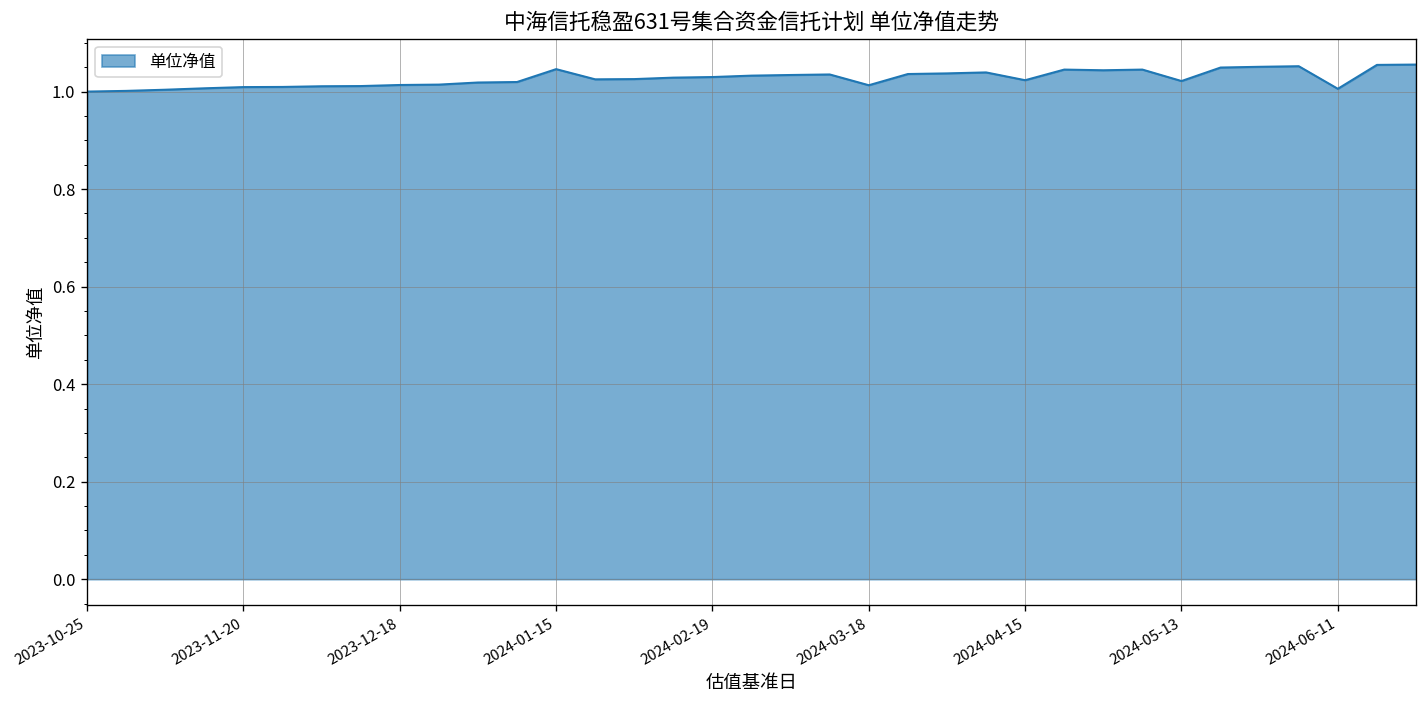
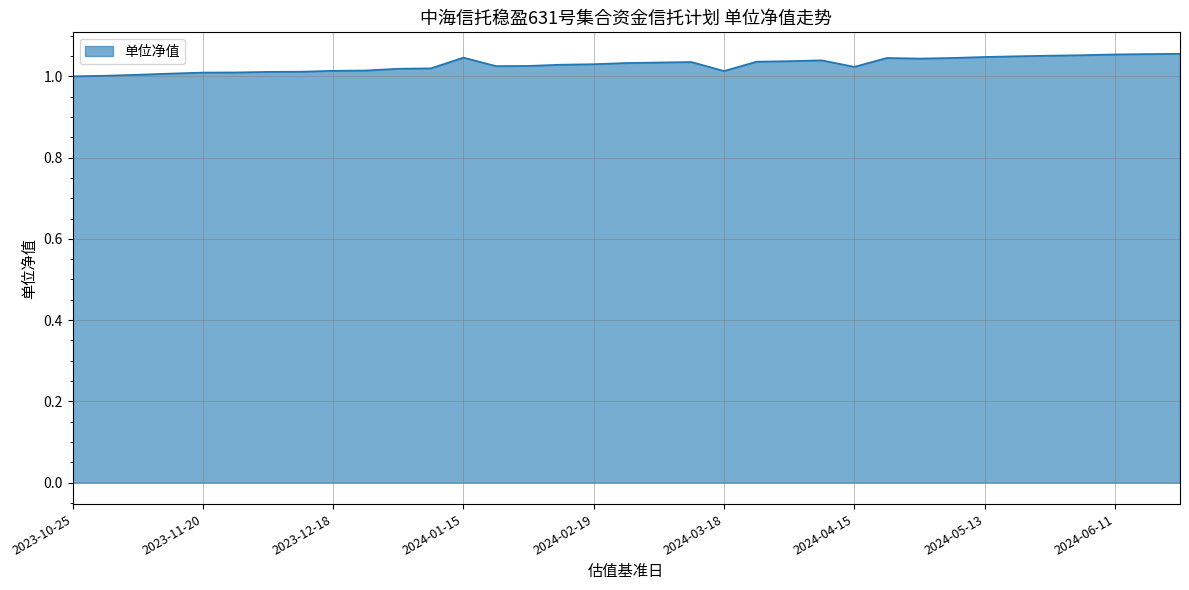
  {
    "2023-10-25": 1.00,
    "2023-11-20": 1.01,
    "2023-12-18": 1.01,
    "2024-01-15": 1.05,
    "2024-02-19": 1.03,
    "2024-03-18": 1.01,
    "2024-04-15": 1.02,
-   "2024-05-13": 1.02,
-   "2024-06-11": 1.01
+   "2024-05-13": 1.05,
+   "2024-06-11": 1.05
  }
